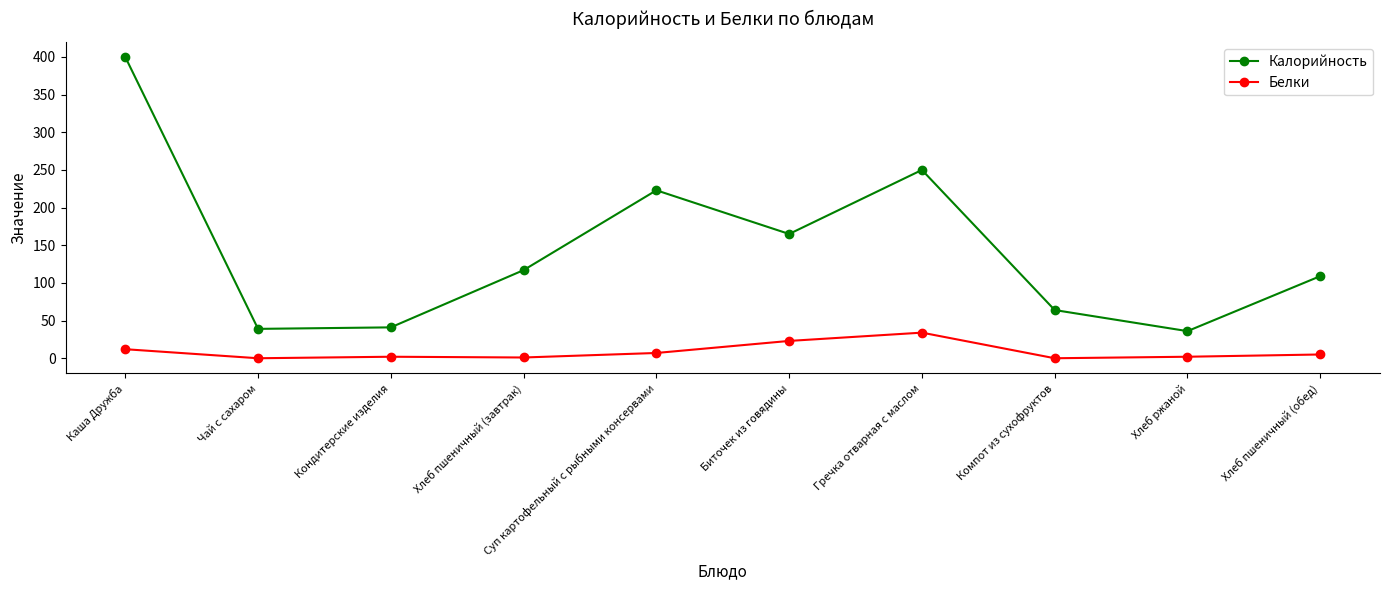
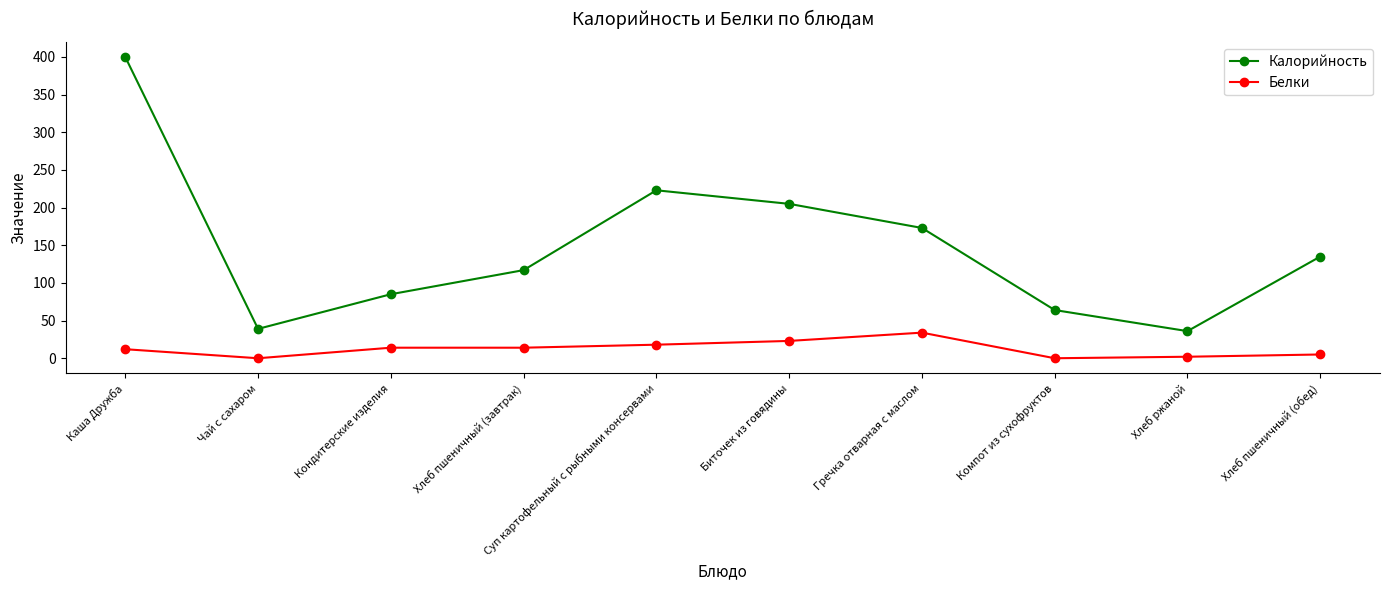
  {
    "Калорийность": {
      "Каша Дружба": 400,
      "Чай с сахаром": 40,
-     "Кондитерские изделия": 40,
+     "Кондитерские изделия": 90,
      "Хлеб пшеничный (завтрак)": 120,
      "Суп картофельный с рыбными консервами": 220,
-     "Биточек из говядины": 170,
-     "Гречка отварная с маслом": 250,
+     "Биточек из говядины": 210,
+     "Гречка отварная с маслом": 170,
      "Компот из сухофруктов": 60,
      "Хлеб ржаной": 40,
-     "Хлеб пшеничный (обед)": 110
+     "Хлеб пшеничный (обед)": 140
    },
    "Белки": {
      "Каша Дружба": 10,
      "Чай с сахаром": 0,
-     "Кондитерские изделия": 0,
-     "Хлеб пшеничный (завтрак)": 0,
-     "Суп картофельный с рыбными консервами": 10,
+     "Кондитерские изделия": 10,
+     "Хлеб пшеничный (завтрак)": 10,
+     "Суп картофельный с рыбными консервами": 20,
      "Биточек из говядины": 20,
      "Гречка отварная с маслом": 30,
      "Компот из сухофруктов": 0,
      "Хлеб ржаной": 0,
      "Хлеб пшеничный (обед)": 10
    }
  }
